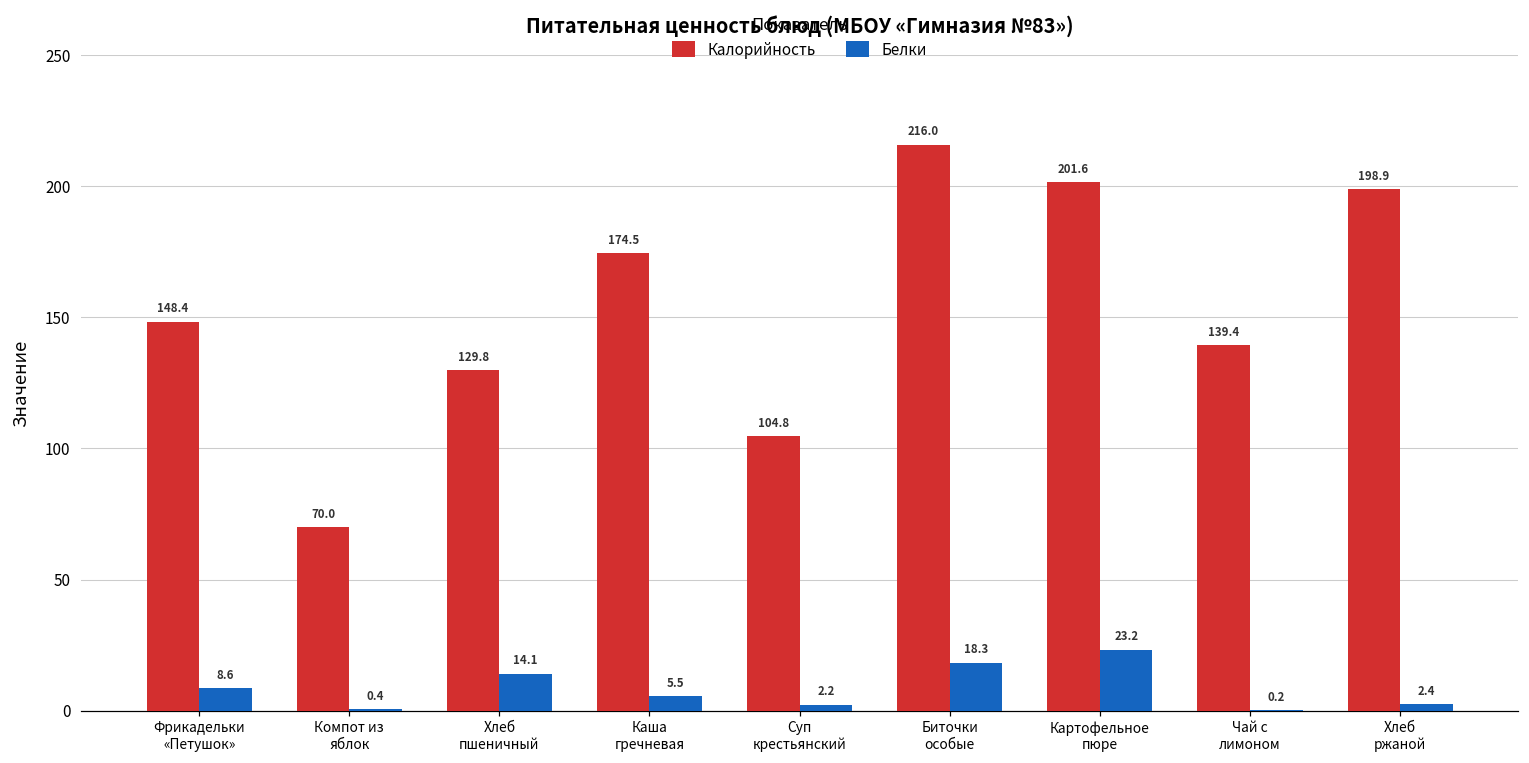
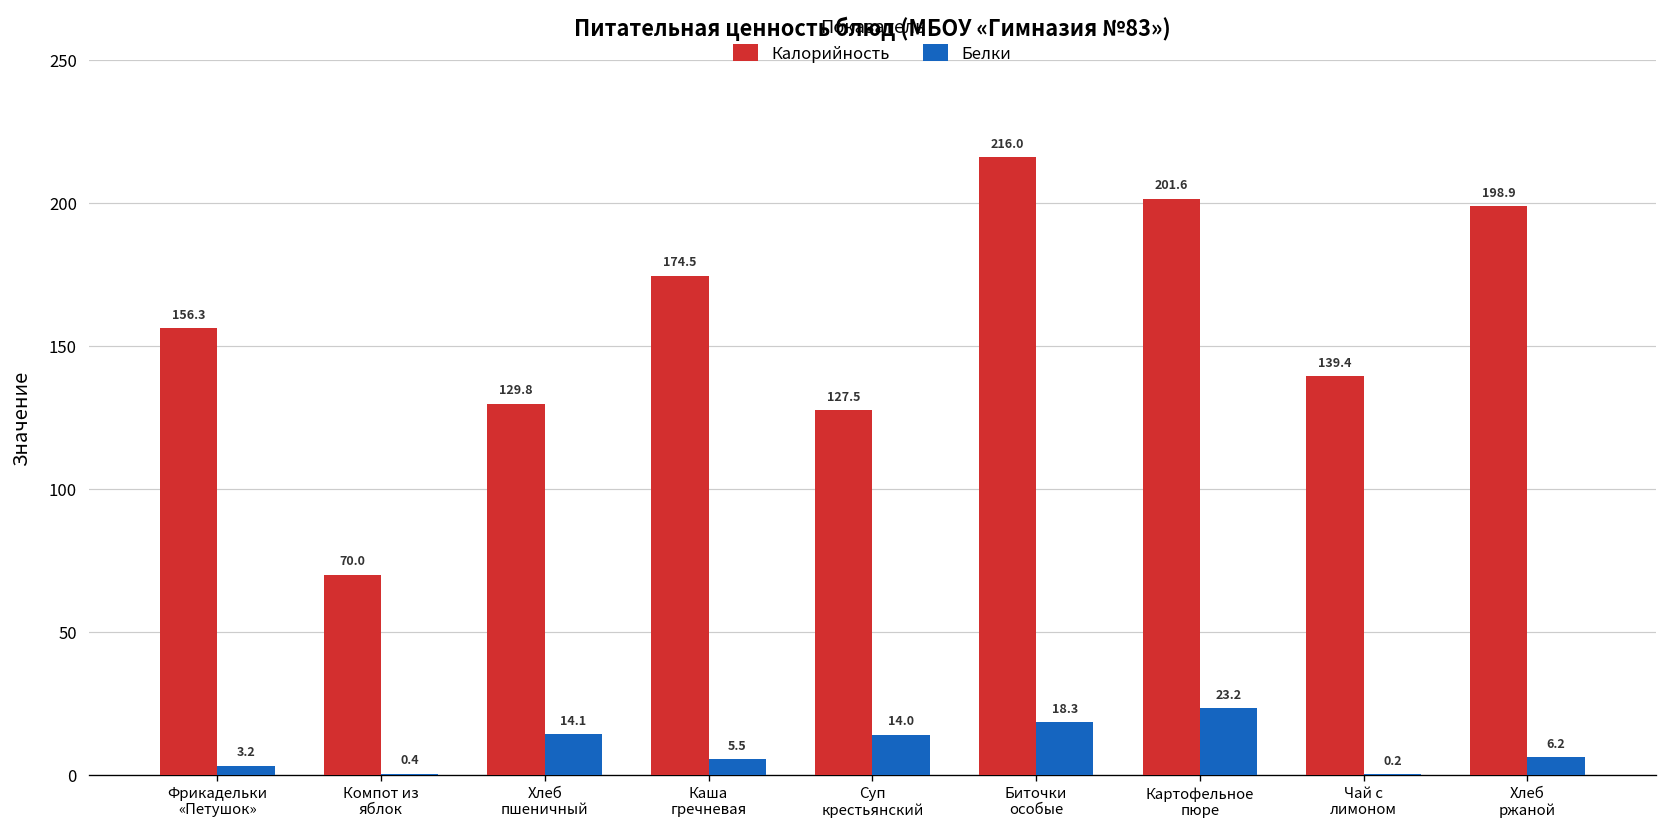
  {
    "Калорийность": {
-     "Фрикадельки «Петушок»": 148.4,
+     "Фрикадельки «Петушок»": 156.3,
      "Компот из яблок": 70.0,
      "Хлеб пшеничный": 129.8,
      "Каша гречневая": 174.5,
-     "Суп крестьянский": 104.8,
+     "Суп крестьянский": 127.5,
      "Биточки особые": 216.0,
      "Картофельное пюре": 201.6,
      "Чай с лимоном": 139.4,
      "Хлеб ржаной": 198.9
    },
    "Белки": {
-     "Фрикадельки «Петушок»": 8.6,
+     "Фрикадельки «Петушок»": 3.2,
      "Компот из яблок": 0.4,
      "Хлеб пшеничный": 14.1,
      "Каша гречневая": 5.5,
-     "Суп крестьянский": 2.2,
+     "Суп крестьянский": 14.0,
      "Биточки особые": 18.3,
      "Картофельное пюре": 23.2,
      "Чай с лимоном": 0.2,
-     "Хлеб ржаной": 2.4
+     "Хлеб ржаной": 6.2
    }
  }
